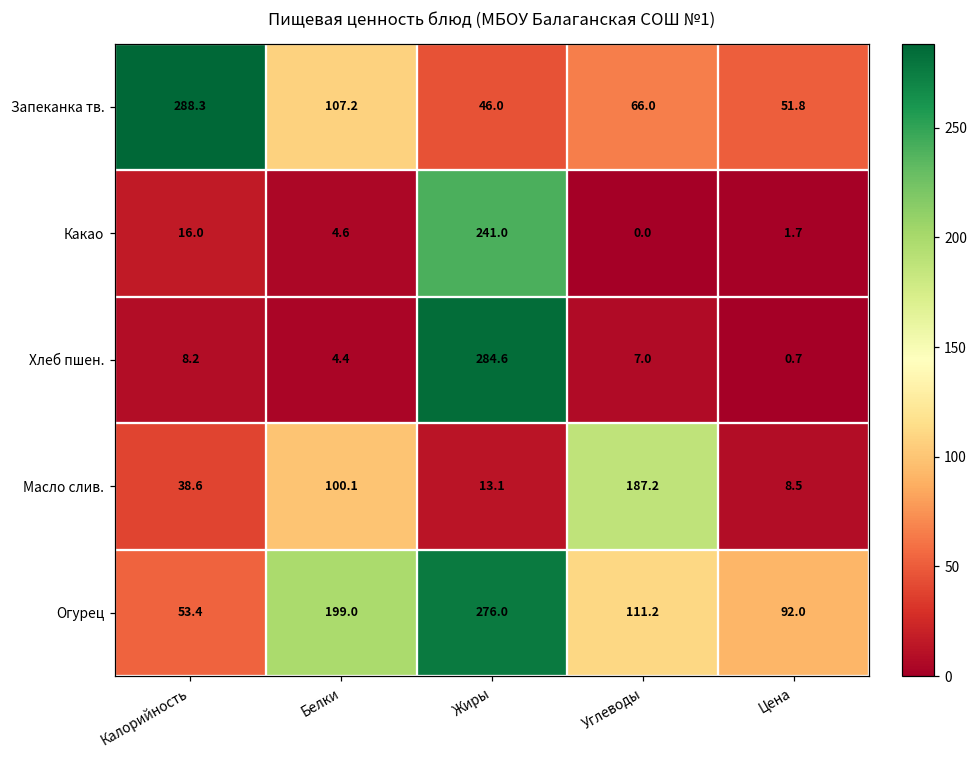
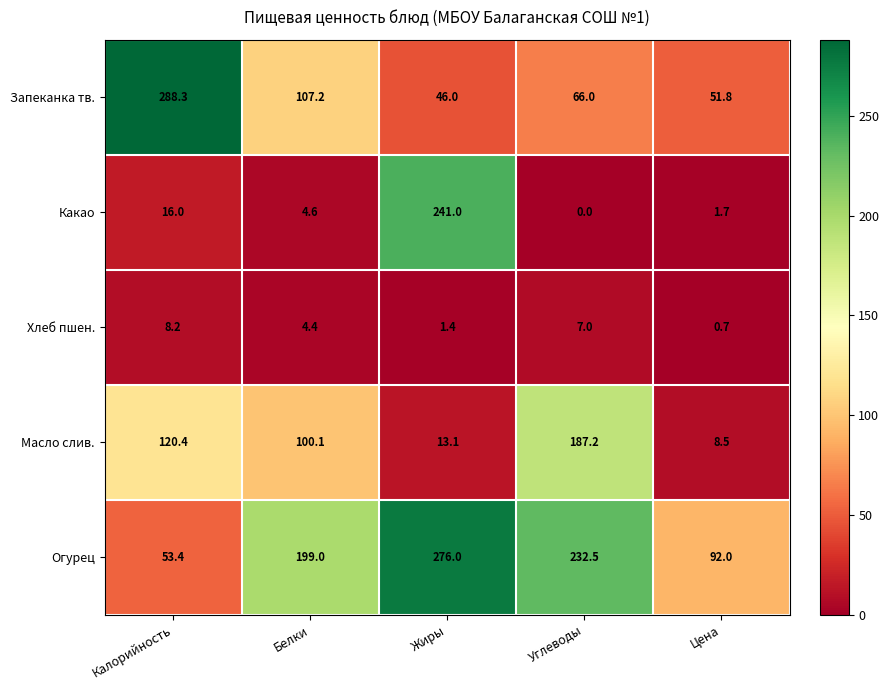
  {
    "Запеканка тв.": {
      "Калорийность": 288.3,
      "Белки": 107.2,
      "Жиры": 46.0,
      "Углеводы": 66.0,
      "Цена": 51.8
    },
    "Какао": {
      "Калорийность": 16.0,
      "Белки": 4.6,
      "Жиры": 241.0,
      "Углеводы": 0.0,
      "Цена": 1.7
    },
    "Хлеб пшен.": {
      "Калорийность": 8.2,
      "Белки": 4.4,
-     "Жиры": 284.6,
+     "Жиры": 1.4,
      "Углеводы": 7.0,
      "Цена": 0.7
    },
    "Масло слив.": {
-     "Калорийность": 38.6,
+     "Калорийность": 120.4,
      "Белки": 100.1,
      "Жиры": 13.1,
      "Углеводы": 187.2,
      "Цена": 8.5
    },
    "Огурец": {
      "Калорийность": 53.4,
      "Белки": 199.0,
      "Жиры": 276.0,
-     "Углеводы": 111.2,
+     "Углеводы": 232.5,
      "Цена": 92.0
    }
  }
